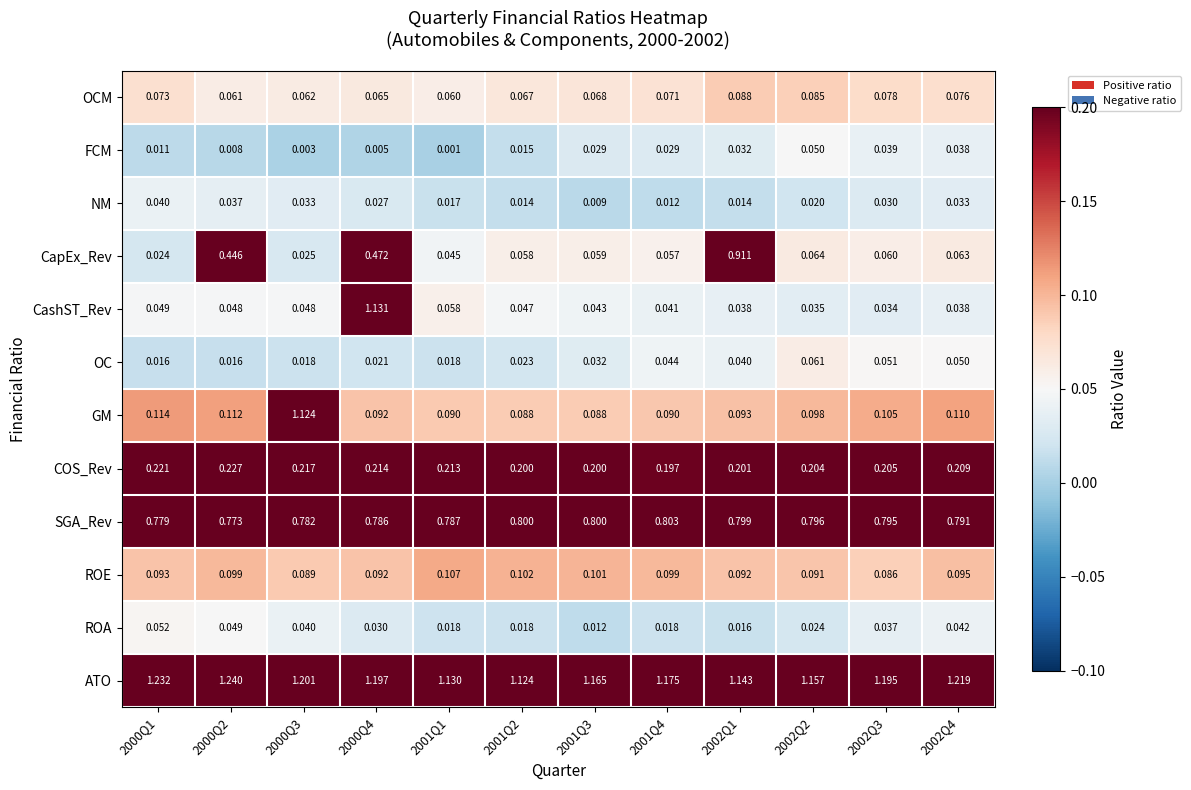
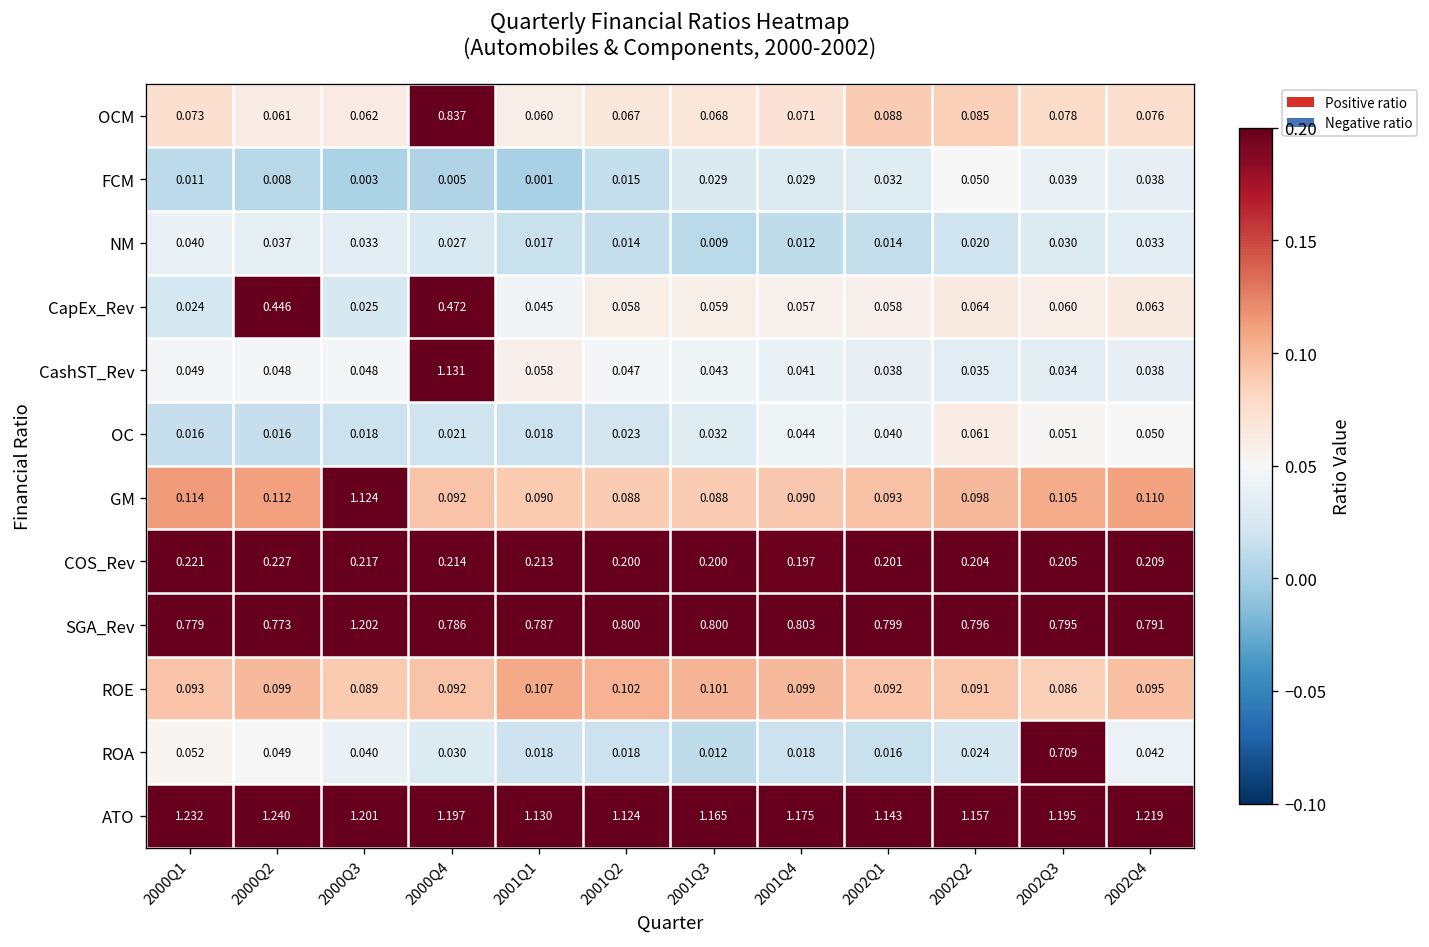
  {
    "OCM": {
      "2000Q1": 0.073,
      "2000Q2": 0.061,
      "2000Q3": 0.062,
-     "2000Q4": 0.065,
+     "2000Q4": 0.837,
      "2001Q1": 0.060,
      "2001Q2": 0.067,
      "2001Q3": 0.068,
      "2001Q4": 0.071,
      "2002Q1": 0.088,
      "2002Q2": 0.085,
      "2002Q3": 0.078,
      "2002Q4": 0.076
    },
    "FCM": {
      "2000Q1": 0.011,
      "2000Q2": 0.008,
      "2000Q3": 0.003,
      "2000Q4": 0.005,
      "2001Q1": 0.001,
      "2001Q2": 0.015,
      "2001Q3": 0.029,
      "2001Q4": 0.029,
      "2002Q1": 0.032,
      "2002Q2": 0.050,
      "2002Q3": 0.039,
      "2002Q4": 0.038
    },
    "NM": {
      "2000Q1": 0.040,
      "2000Q2": 0.037,
      "2000Q3": 0.033,
      "2000Q4": 0.027,
      "2001Q1": 0.017,
      "2001Q2": 0.014,
      "2001Q3": 0.009,
      "2001Q4": 0.012,
      "2002Q1": 0.014,
      "2002Q2": 0.020,
      "2002Q3": 0.030,
      "2002Q4": 0.033
    },
    "CapEx_Rev": {
      "2000Q1": 0.024,
      "2000Q2": 0.446,
      "2000Q3": 0.025,
      "2000Q4": 0.472,
      "2001Q1": 0.045,
      "2001Q2": 0.058,
      "2001Q3": 0.059,
      "2001Q4": 0.057,
-     "2002Q1": 0.911,
+     "2002Q1": 0.058,
      "2002Q2": 0.064,
      "2002Q3": 0.060,
      "2002Q4": 0.063
    },
    "CashST_Rev": {
      "2000Q1": 0.049,
      "2000Q2": 0.048,
      "2000Q3": 0.048,
      "2000Q4": 1.131,
      "2001Q1": 0.058,
      "2001Q2": 0.047,
      "2001Q3": 0.043,
      "2001Q4": 0.041,
      "2002Q1": 0.038,
      "2002Q2": 0.035,
      "2002Q3": 0.034,
      "2002Q4": 0.038
    },
    "OC": {
      "2000Q1": 0.016,
      "2000Q2": 0.016,
      "2000Q3": 0.018,
      "2000Q4": 0.021,
      "2001Q1": 0.018,
      "2001Q2": 0.023,
      "2001Q3": 0.032,
      "2001Q4": 0.044,
      "2002Q1": 0.040,
      "2002Q2": 0.061,
      "2002Q3": 0.051,
      "2002Q4": 0.050
    },
    "GM": {
      "2000Q1": 0.114,
      "2000Q2": 0.112,
      "2000Q3": 1.124,
      "2000Q4": 0.092,
      "2001Q1": 0.090,
      "2001Q2": 0.088,
      "2001Q3": 0.088,
      "2001Q4": 0.090,
      "2002Q1": 0.093,
      "2002Q2": 0.098,
      "2002Q3": 0.105,
      "2002Q4": 0.110
    },
    "COS_Rev": {
      "2000Q1": 0.221,
      "2000Q2": 0.227,
      "2000Q3": 0.217,
      "2000Q4": 0.214,
      "2001Q1": 0.213,
      "2001Q2": 0.200,
      "2001Q3": 0.200,
      "2001Q4": 0.197,
      "2002Q1": 0.201,
      "2002Q2": 0.204,
      "2002Q3": 0.205,
      "2002Q4": 0.209
    },
    "SGA_Rev": {
      "2000Q1": 0.779,
      "2000Q2": 0.773,
-     "2000Q3": 0.782,
+     "2000Q3": 1.202,
      "2000Q4": 0.786,
      "2001Q1": 0.787,
      "2001Q2": 0.800,
      "2001Q3": 0.800,
      "2001Q4": 0.803,
      "2002Q1": 0.799,
      "2002Q2": 0.796,
      "2002Q3": 0.795,
      "2002Q4": 0.791
    },
    "ROE": {
      "2000Q1": 0.093,
      "2000Q2": 0.099,
      "2000Q3": 0.089,
      "2000Q4": 0.092,
      "2001Q1": 0.107,
      "2001Q2": 0.102,
      "2001Q3": 0.101,
      "2001Q4": 0.099,
      "2002Q1": 0.092,
      "2002Q2": 0.091,
      "2002Q3": 0.086,
      "2002Q4": 0.095
    },
    "ROA": {
      "2000Q1": 0.052,
      "2000Q2": 0.049,
      "2000Q3": 0.040,
      "2000Q4": 0.030,
      "2001Q1": 0.018,
      "2001Q2": 0.018,
      "2001Q3": 0.012,
      "2001Q4": 0.018,
      "2002Q1": 0.016,
      "2002Q2": 0.024,
-     "2002Q3": 0.037,
+     "2002Q3": 0.709,
      "2002Q4": 0.042
    },
    "ATO": {
      "2000Q1": 1.232,
      "2000Q2": 1.240,
      "2000Q3": 1.201,
      "2000Q4": 1.197,
      "2001Q1": 1.130,
      "2001Q2": 1.124,
      "2001Q3": 1.165,
      "2001Q4": 1.175,
      "2002Q1": 1.143,
      "2002Q2": 1.157,
      "2002Q3": 1.195,
      "2002Q4": 1.219
    }
  }
